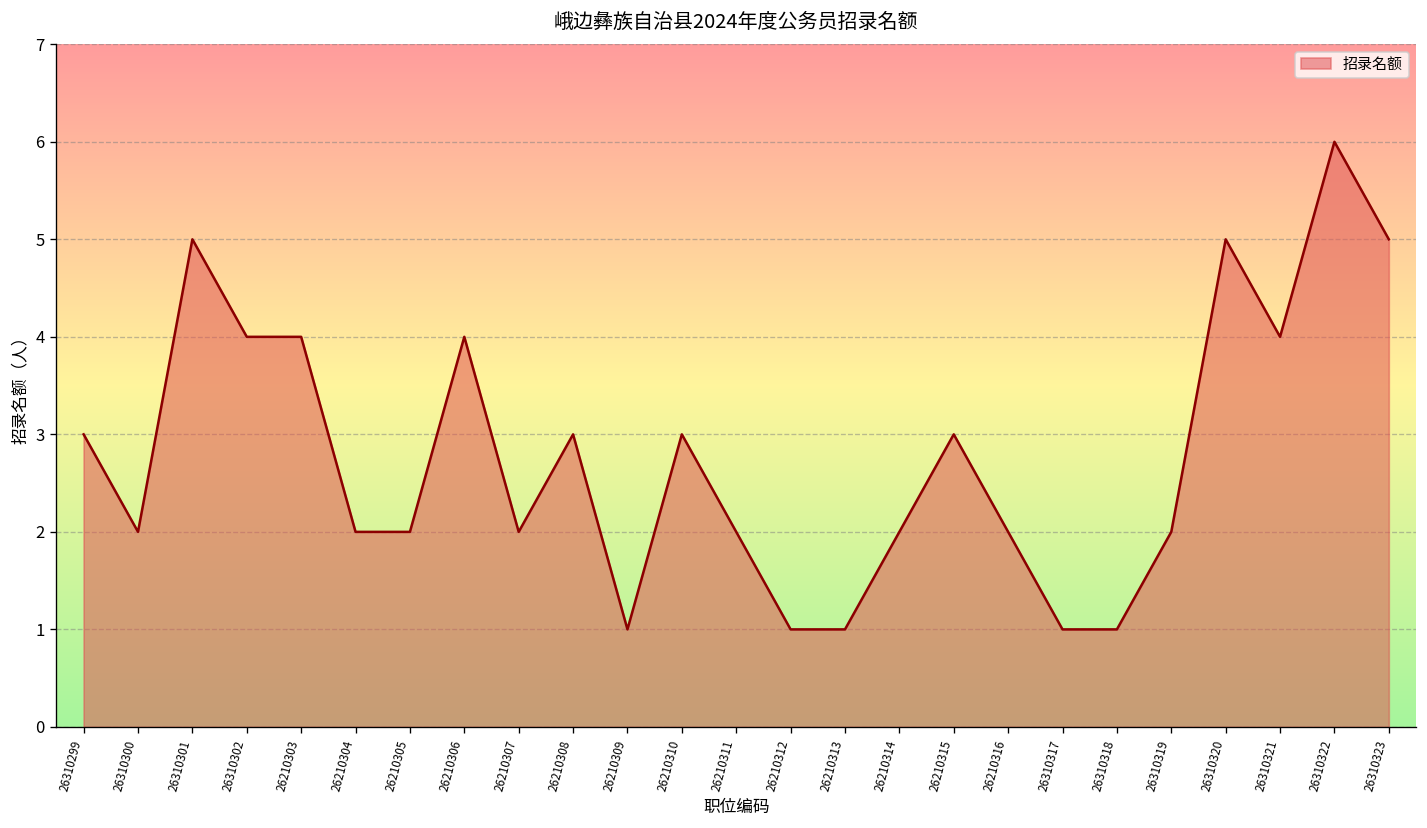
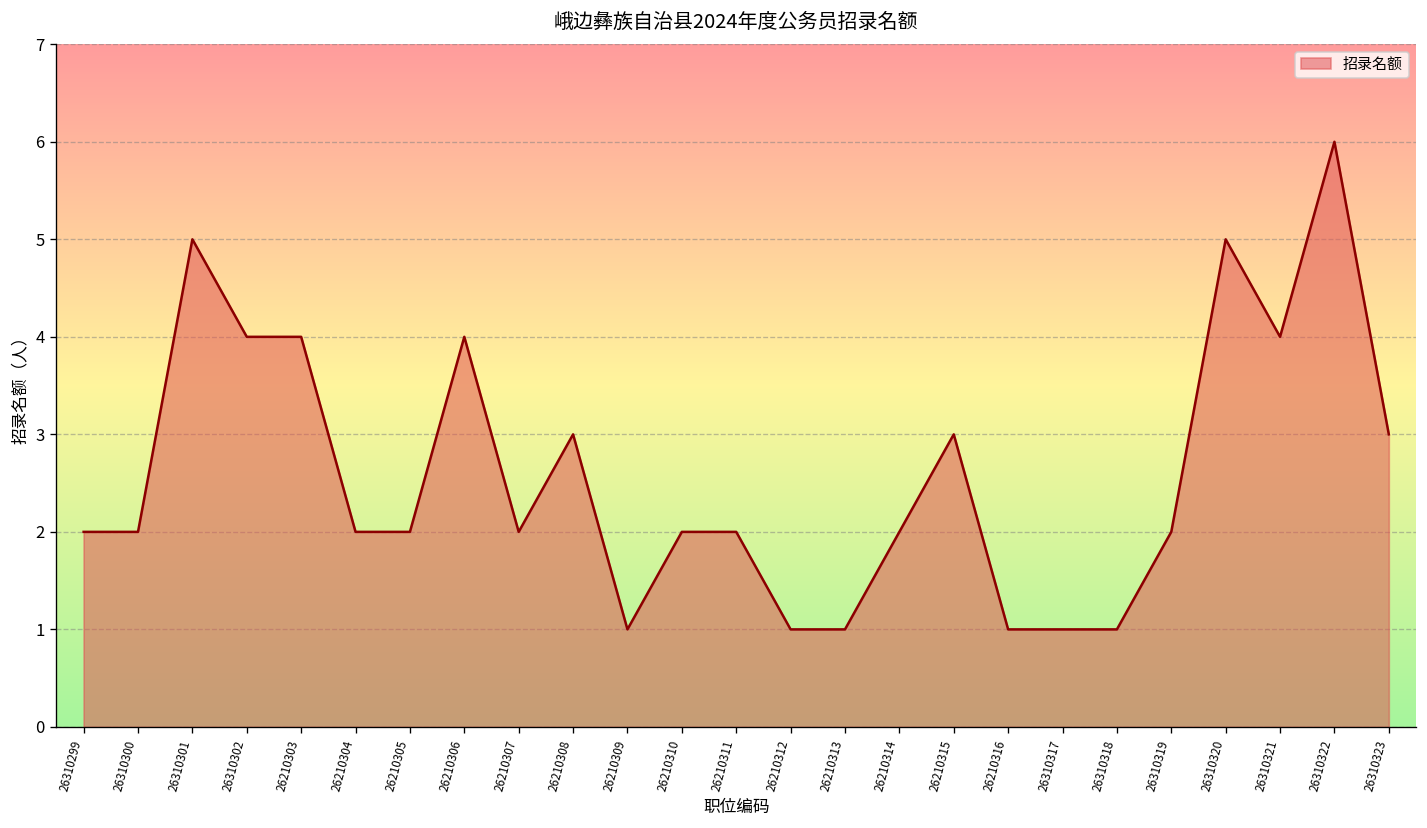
  {
-   "26310299": 3,
+   "26310299": 2,
    "26310300": 2,
    "26310301": 5,
    "26310302": 4,
    "26210303": 4,
    "26210304": 2,
    "26210305": 2,
    "26210306": 4,
    "26210307": 2,
    "26210308": 3,
    "26210309": 1,
-   "26210310": 3,
+   "26210310": 2,
    "26210311": 2,
    "26210312": 1,
    "26210313": 1,
    "26210314": 2,
    "26210315": 3,
-   "26210316": 2,
+   "26210316": 1,
    "26310317": 1,
    "26310318": 1,
    "26310319": 2,
    "26310320": 5,
    "26310321": 4,
    "26310322": 6,
-   "26310323": 5
+   "26310323": 3
  }
